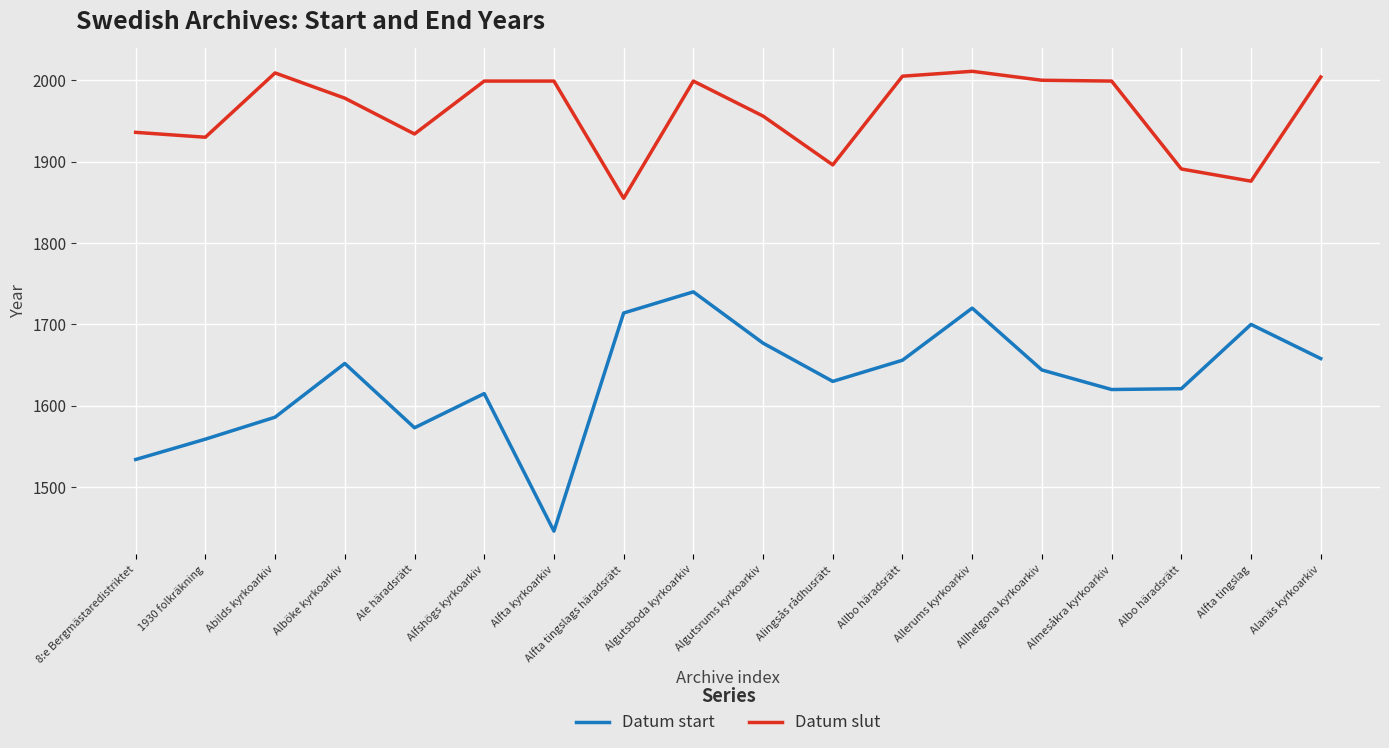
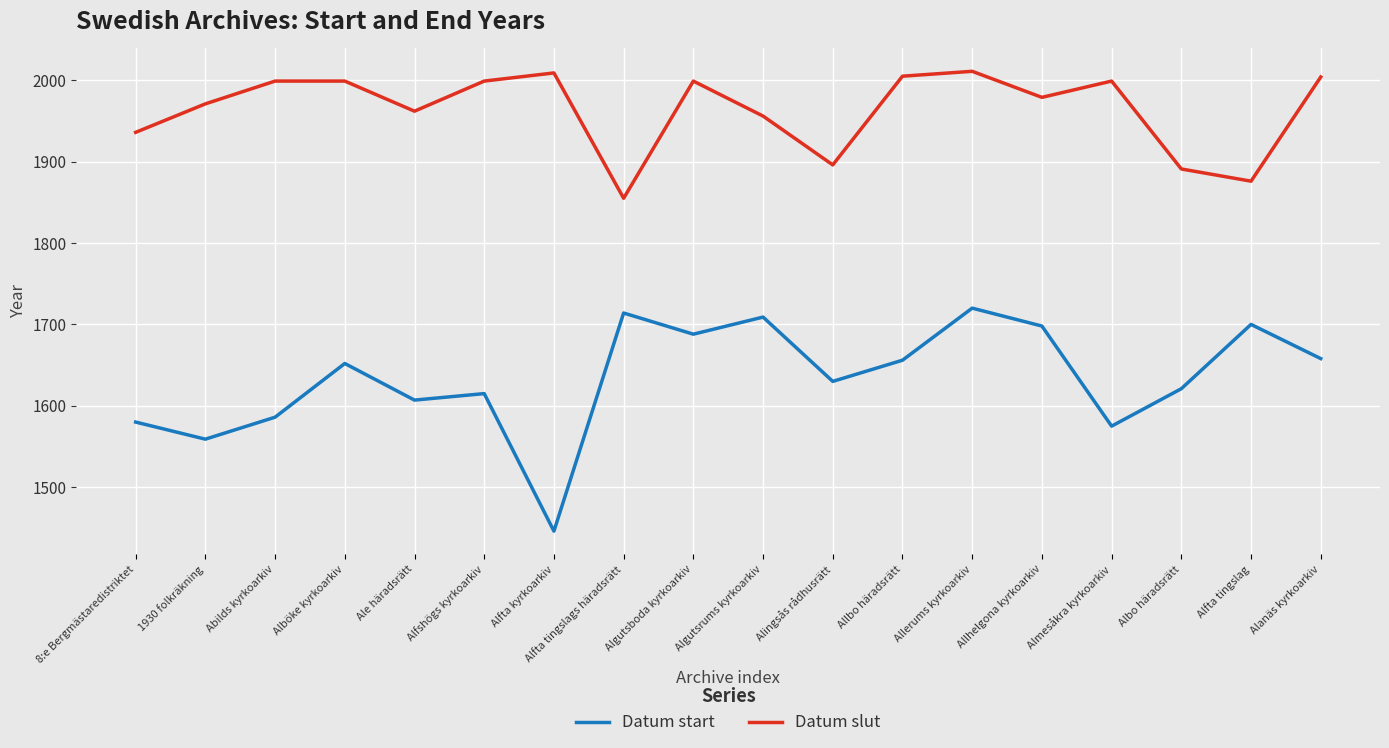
  {
    "Datum start": {
-     "8:e Bergmästaredistriktet": 1530,
+     "8:e Bergmästaredistriktet": 1580,
      "1930 folkräkning": 1560,
      "Abilds kyrkoarkiv": 1590,
      "Alböke kyrkoarkiv": 1650,
-     "Ale häradsrätt": 1570,
+     "Ale häradsrätt": 1610,
      "Alfshögs kyrkoarkiv": 1620,
      "Alfta kyrkoarkiv": 1450,
      "Alfta tingslags häradsrätt": 1710,
-     "Algutsboda kyrkoarkiv": 1740,
-     "Algutsrums kyrkoarkiv": 1680,
+     "Algutsboda kyrkoarkiv": 1690,
+     "Algutsrums kyrkoarkiv": 1710,
      "Alingsås rådhusrätt": 1630,
      "Allbo häradsrätt": 1660,
      "Allerums kyrkoarkiv": 1720,
-     "Allhelgona kyrkoarkiv": 1640,
-     "Almesåkra kyrkoarkiv": 1620,
+     "Allhelgona kyrkoarkiv": 1700,
+     "Almesåkra kyrkoarkiv": 1580,
      "Albo häradsrätt": 1620,
      "Alfta tingslag": 1700,
      "Alanäs kyrkoarkiv": 1660
    },
    "Datum slut": {
      "8:e Bergmästaredistriktet": 1940,
-     "1930 folkräkning": 1930,
-     "Abilds kyrkoarkiv": 2010,
-     "Alböke kyrkoarkiv": 1980,
-     "Ale häradsrätt": 1930,
+     "1930 folkräkning": 1970,
+     "Abilds kyrkoarkiv": 2000,
+     "Alböke kyrkoarkiv": 2000,
+     "Ale häradsrätt": 1960,
      "Alfshögs kyrkoarkiv": 2000,
-     "Alfta kyrkoarkiv": 2000,
+     "Alfta kyrkoarkiv": 2010,
      "Alfta tingslags häradsrätt": 1860,
      "Algutsboda kyrkoarkiv": 2000,
      "Algutsrums kyrkoarkiv": 1960,
      "Alingsås rådhusrätt": 1900,
      "Allbo häradsrätt": 2010,
      "Allerums kyrkoarkiv": 2010,
-     "Allhelgona kyrkoarkiv": 2000,
+     "Allhelgona kyrkoarkiv": 1980,
      "Almesåkra kyrkoarkiv": 2000,
      "Albo häradsrätt": 1890,
      "Alfta tingslag": 1880,
      "Alanäs kyrkoarkiv": 2000
    }
  }
